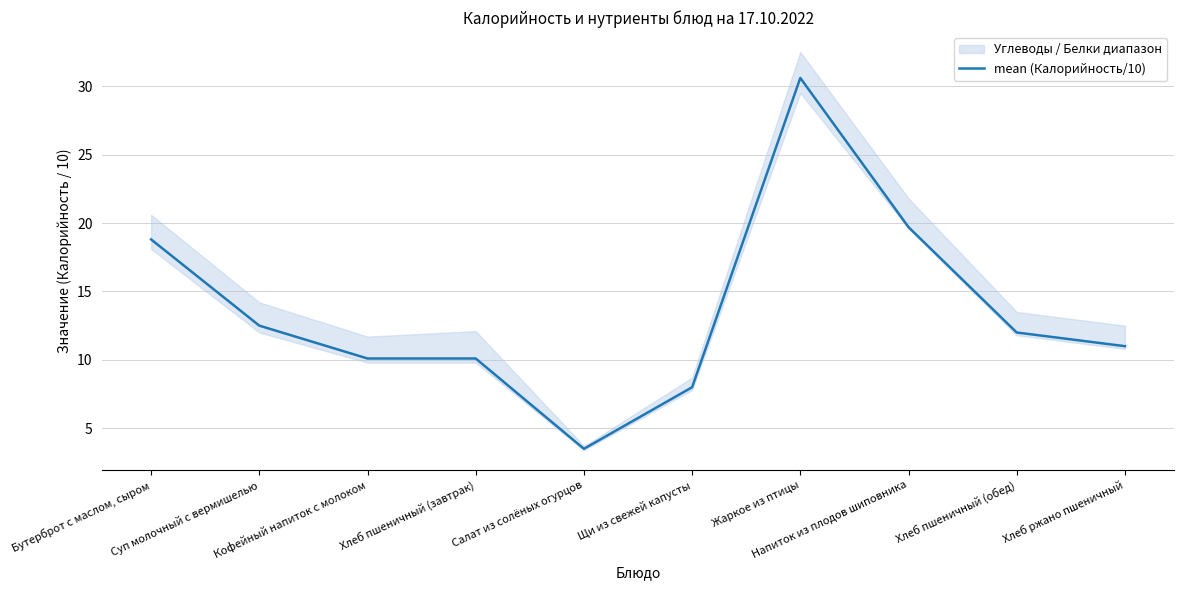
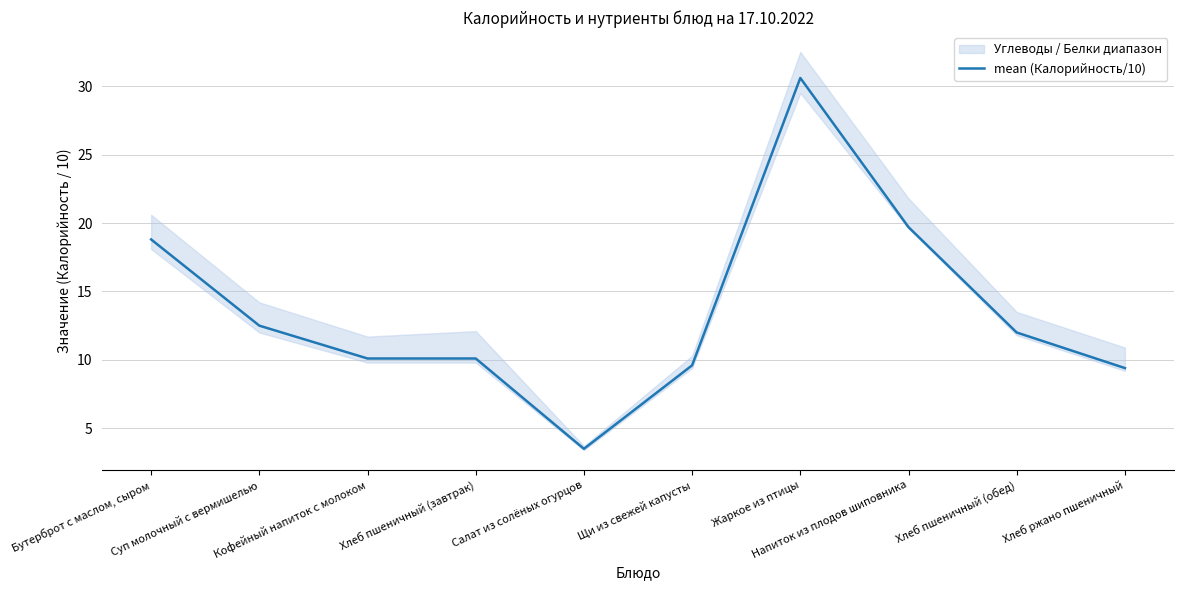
  {
    "mean (Калорийность/10)": {
      "Бутерброт с маслом, сыром": 18.8,
      "Суп молочный с вермишелью": 12.5,
      "Кофейный напиток с молоком": 10.1,
      "Хлеб пшеничный (завтрак)": 10.1,
      "Салат из солёных огурцов": 3.5,
-     "Щи из свежей капусты": 8.0,
+     "Щи из свежей капусты": 9.6,
      "Жаркое из птицы": 30.6,
      "Напиток из плодов шиповника": 19.7,
      "Хлеб пшеничный (обед)": 12.0,
-     "Хлеб ржано пшеничный": 11.0
+     "Хлеб ржано пшеничный": 9.4
    }
  }
